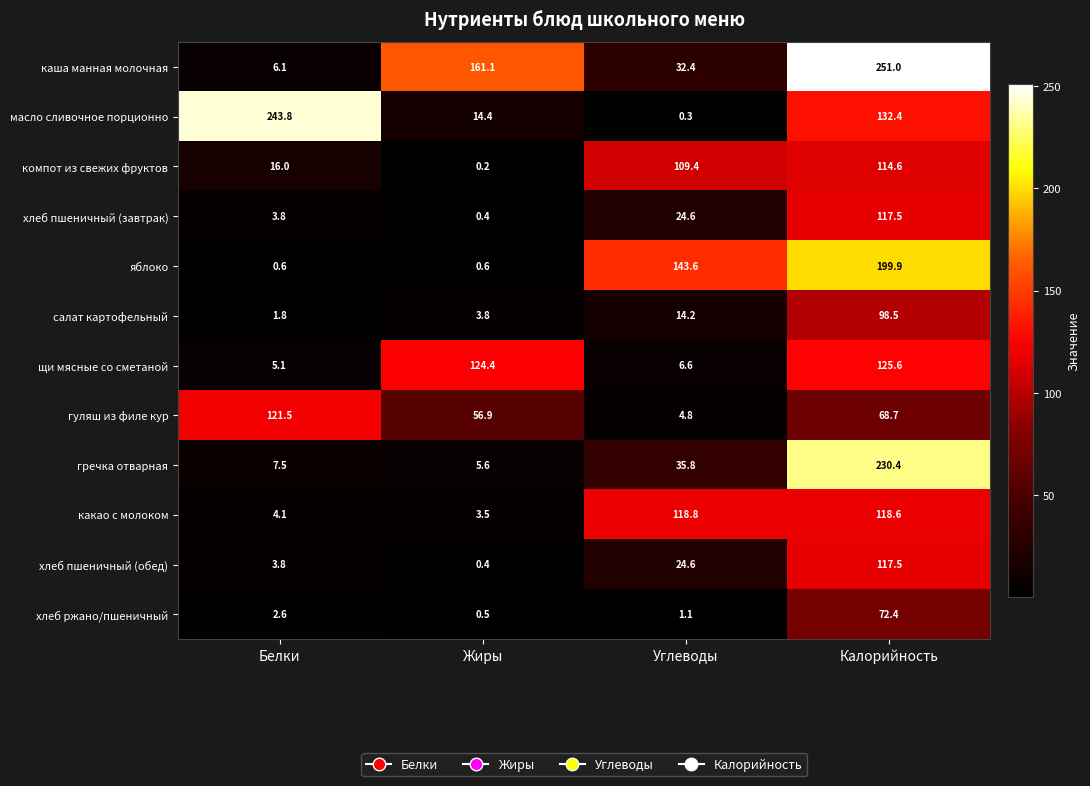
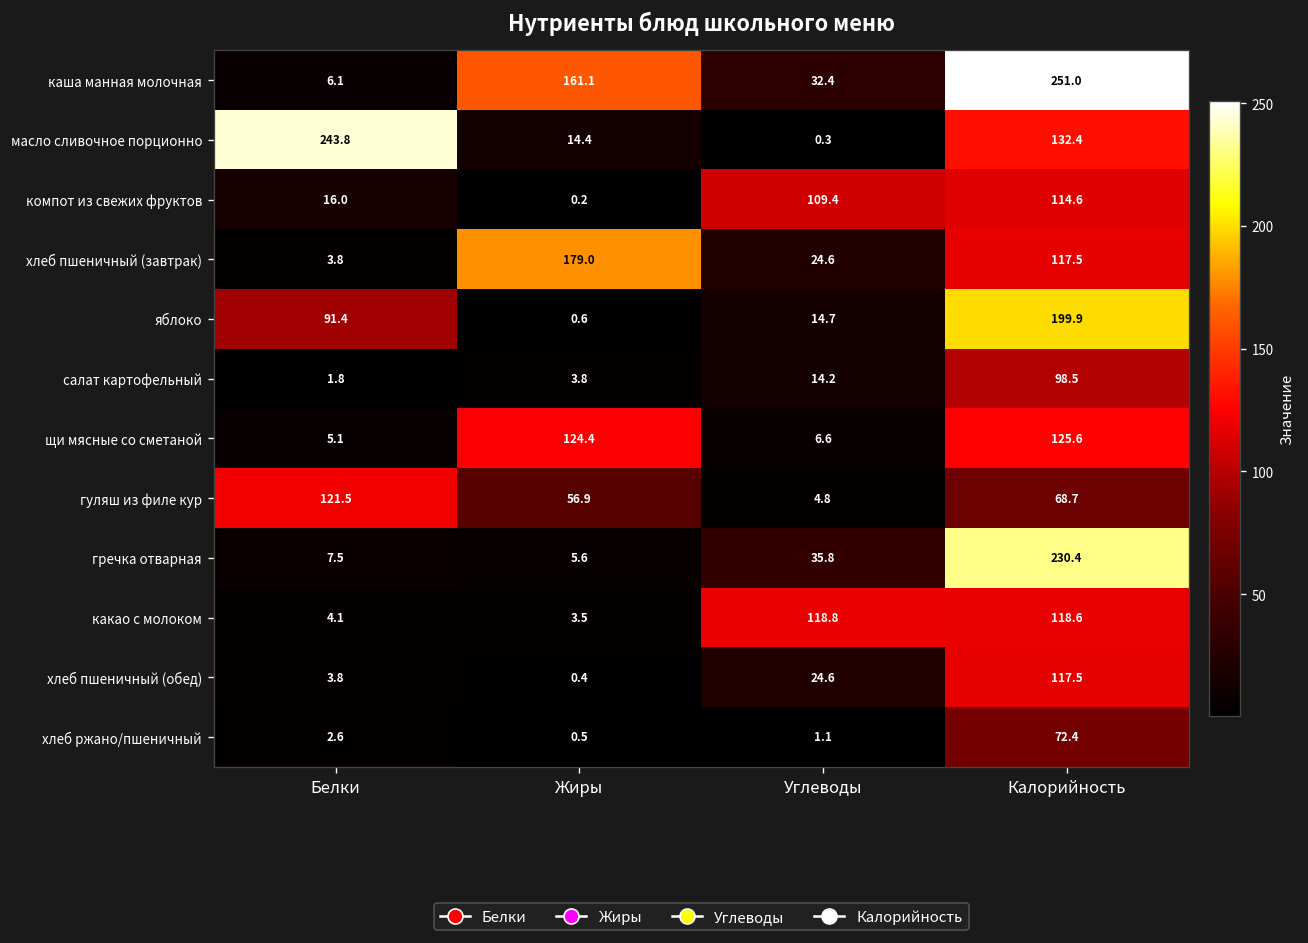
  {
    "каша манная молочная": {
      "Белки": 6.1,
      "Жиры": 161.1,
      "Углеводы": 32.4,
      "Калорийность": 251.0
    },
    "масло сливочное порционно": {
      "Белки": 243.8,
      "Жиры": 14.4,
      "Углеводы": 0.3,
      "Калорийность": 132.4
    },
    "компот из свежих фруктов": {
      "Белки": 16.0,
      "Жиры": 0.2,
      "Углеводы": 109.4,
      "Калорийность": 114.6
    },
    "хлеб пшеничный (завтрак)": {
      "Белки": 3.8,
-     "Жиры": 0.4,
+     "Жиры": 179.0,
      "Углеводы": 24.6,
      "Калорийность": 117.5
    },
    "яблоко": {
-     "Белки": 0.6,
+     "Белки": 91.4,
      "Жиры": 0.6,
-     "Углеводы": 143.6,
+     "Углеводы": 14.7,
      "Калорийность": 199.9
    },
    "салат картофельный": {
      "Белки": 1.8,
      "Жиры": 3.8,
      "Углеводы": 14.2,
      "Калорийность": 98.5
    },
    "щи мясные со сметаной": {
      "Белки": 5.1,
      "Жиры": 124.4,
      "Углеводы": 6.6,
      "Калорийность": 125.6
    },
    "гуляш из филе кур": {
      "Белки": 121.5,
      "Жиры": 56.9,
      "Углеводы": 4.8,
      "Калорийность": 68.7
    },
    "гречка отварная": {
      "Белки": 7.5,
      "Жиры": 5.6,
      "Углеводы": 35.8,
      "Калорийность": 230.4
    },
    "какао с молоком": {
      "Белки": 4.1,
      "Жиры": 3.5,
      "Углеводы": 118.8,
      "Калорийность": 118.6
    },
    "хлеб пшеничный (обед)": {
      "Белки": 3.8,
      "Жиры": 0.4,
      "Углеводы": 24.6,
      "Калорийность": 117.5
    },
    "хлеб ржано/пшеничный": {
      "Белки": 2.6,
      "Жиры": 0.5,
      "Углеводы": 1.1,
      "Калорийность": 72.4
    }
  }
